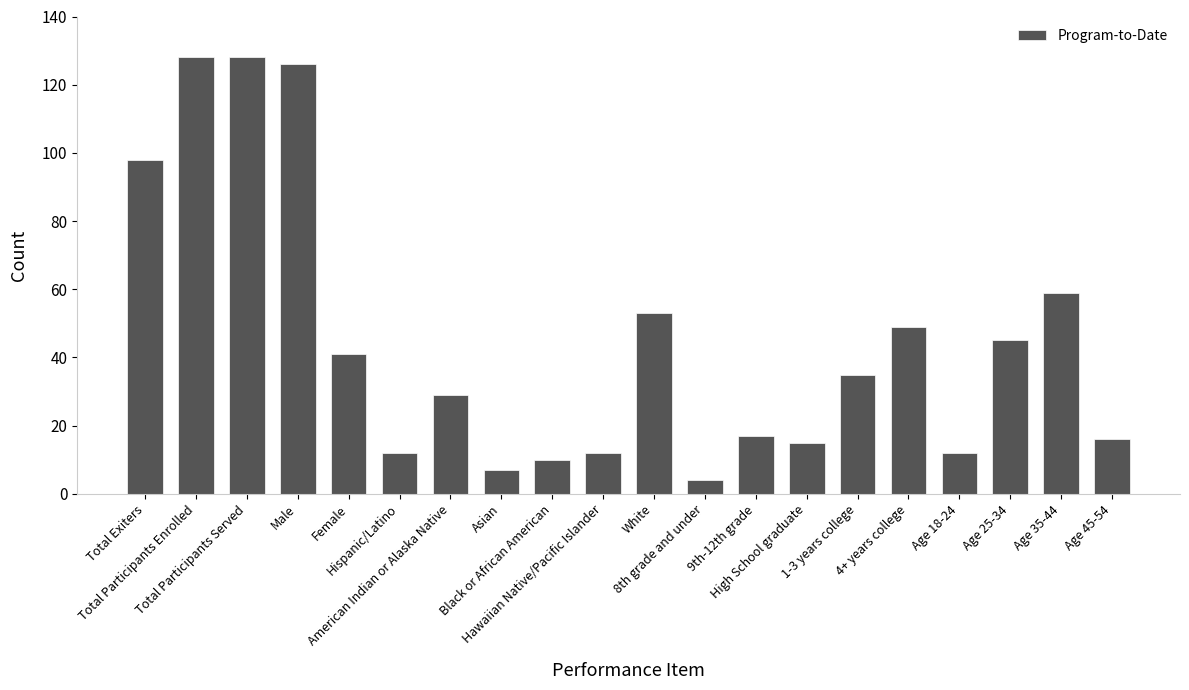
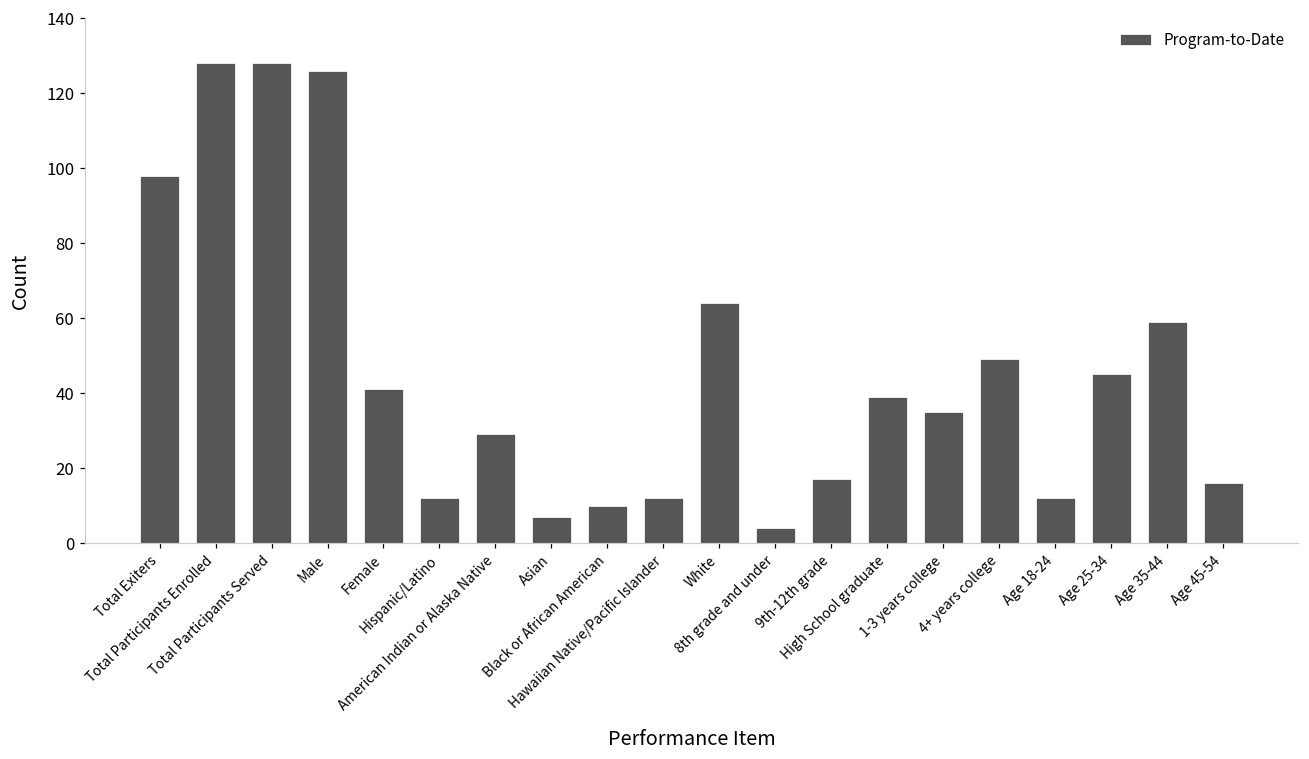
  {
    "Total Exiters": 98,
    "Total Participants Enrolled": 128,
    "Total Participants Served": 128,
    "Male": 126,
    "Female": 41,
    "Hispanic/Latino": 12,
    "American Indian or Alaska Native": 29,
    "Asian": 7,
    "Black or African American": 10,
    "Hawaiian Native/Pacific Islander": 12,
-   "White": 53,
+   "White": 64,
    "8th grade and under": 4,
    "9th-12th grade": 17,
-   "High School graduate": 15,
+   "High School graduate": 39,
    "1-3 years college": 35,
    "4+ years college": 49,
    "Age 18-24": 12,
    "Age 25-34": 45,
    "Age 35-44": 59,
    "Age 45-54": 16
  }
